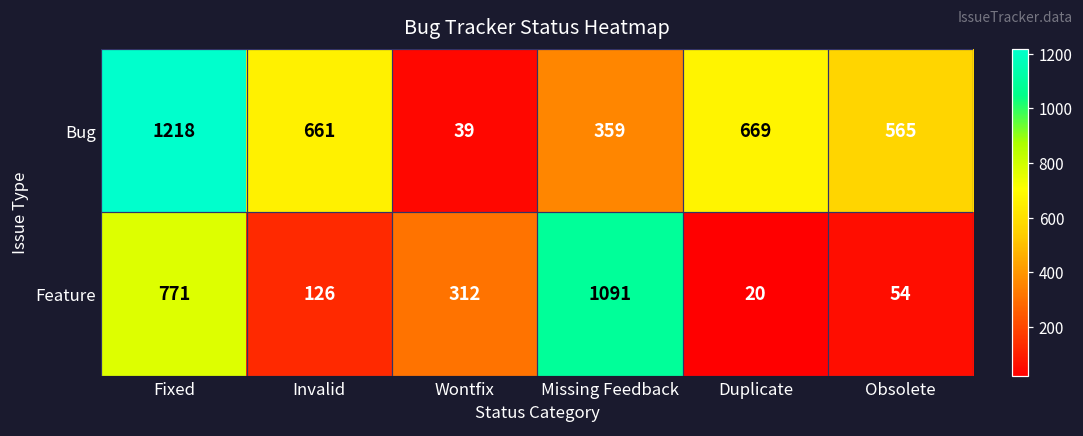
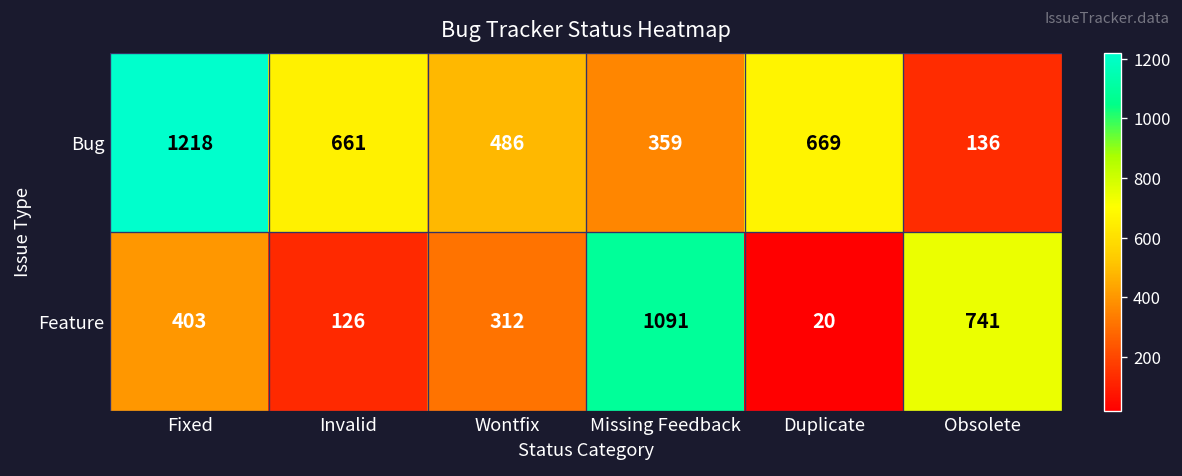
  {
    "Bug": {
      "Fixed": 1218,
      "Invalid": 661,
-     "Wontfix": 39,
+     "Wontfix": 486,
      "Missing Feedback": 359,
      "Duplicate": 669,
-     "Obsolete": 565
+     "Obsolete": 136
    },
    "Feature": {
-     "Fixed": 771,
+     "Fixed": 403,
      "Invalid": 126,
      "Wontfix": 312,
      "Missing Feedback": 1091,
      "Duplicate": 20,
-     "Obsolete": 54
+     "Obsolete": 741
    }
  }
